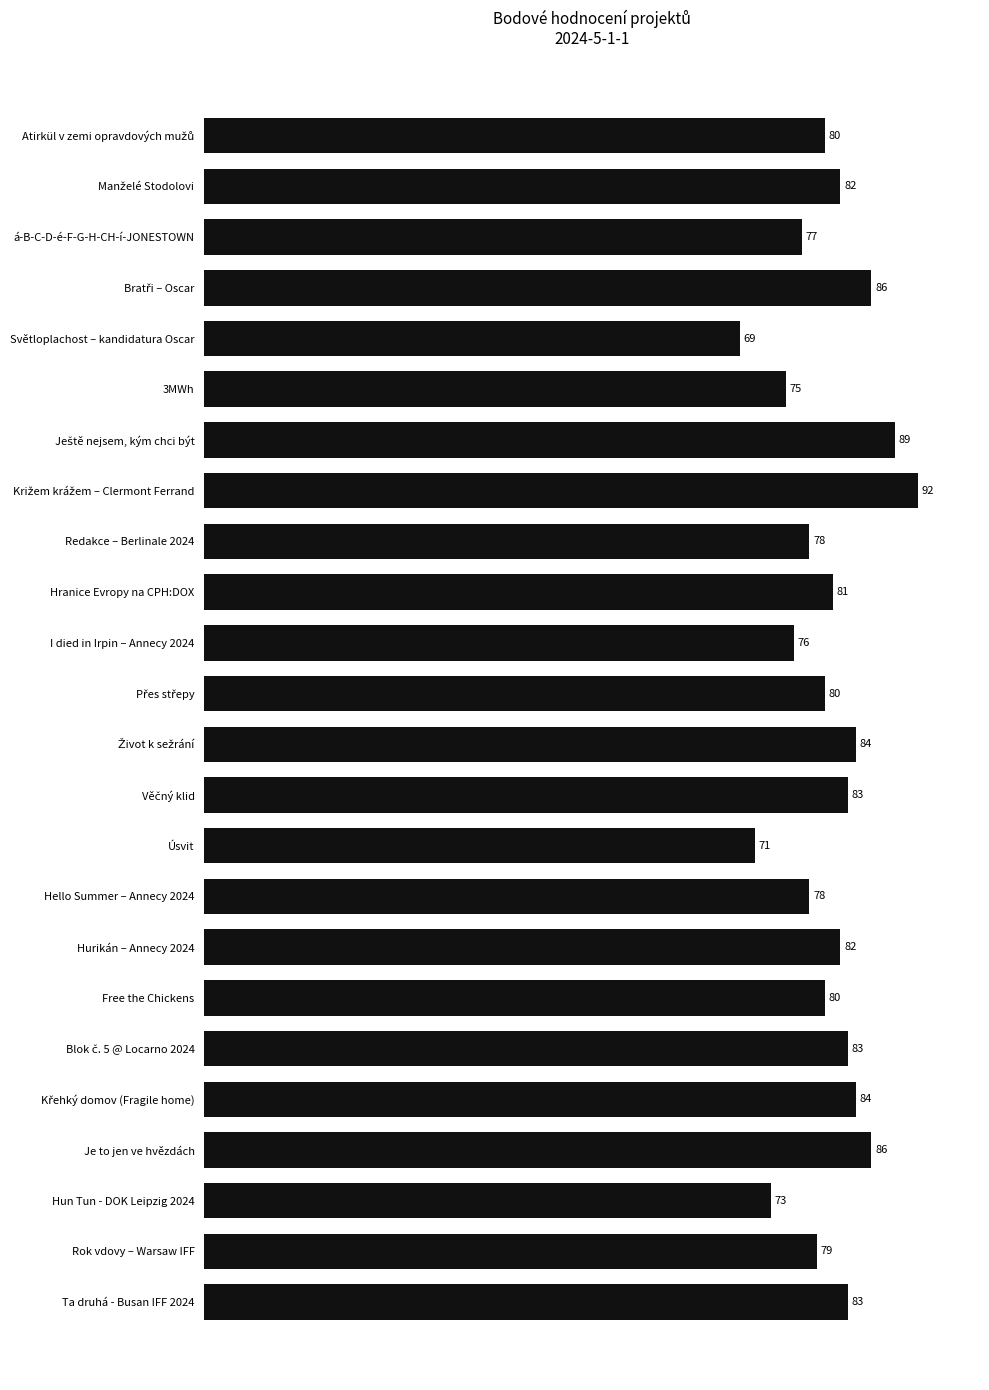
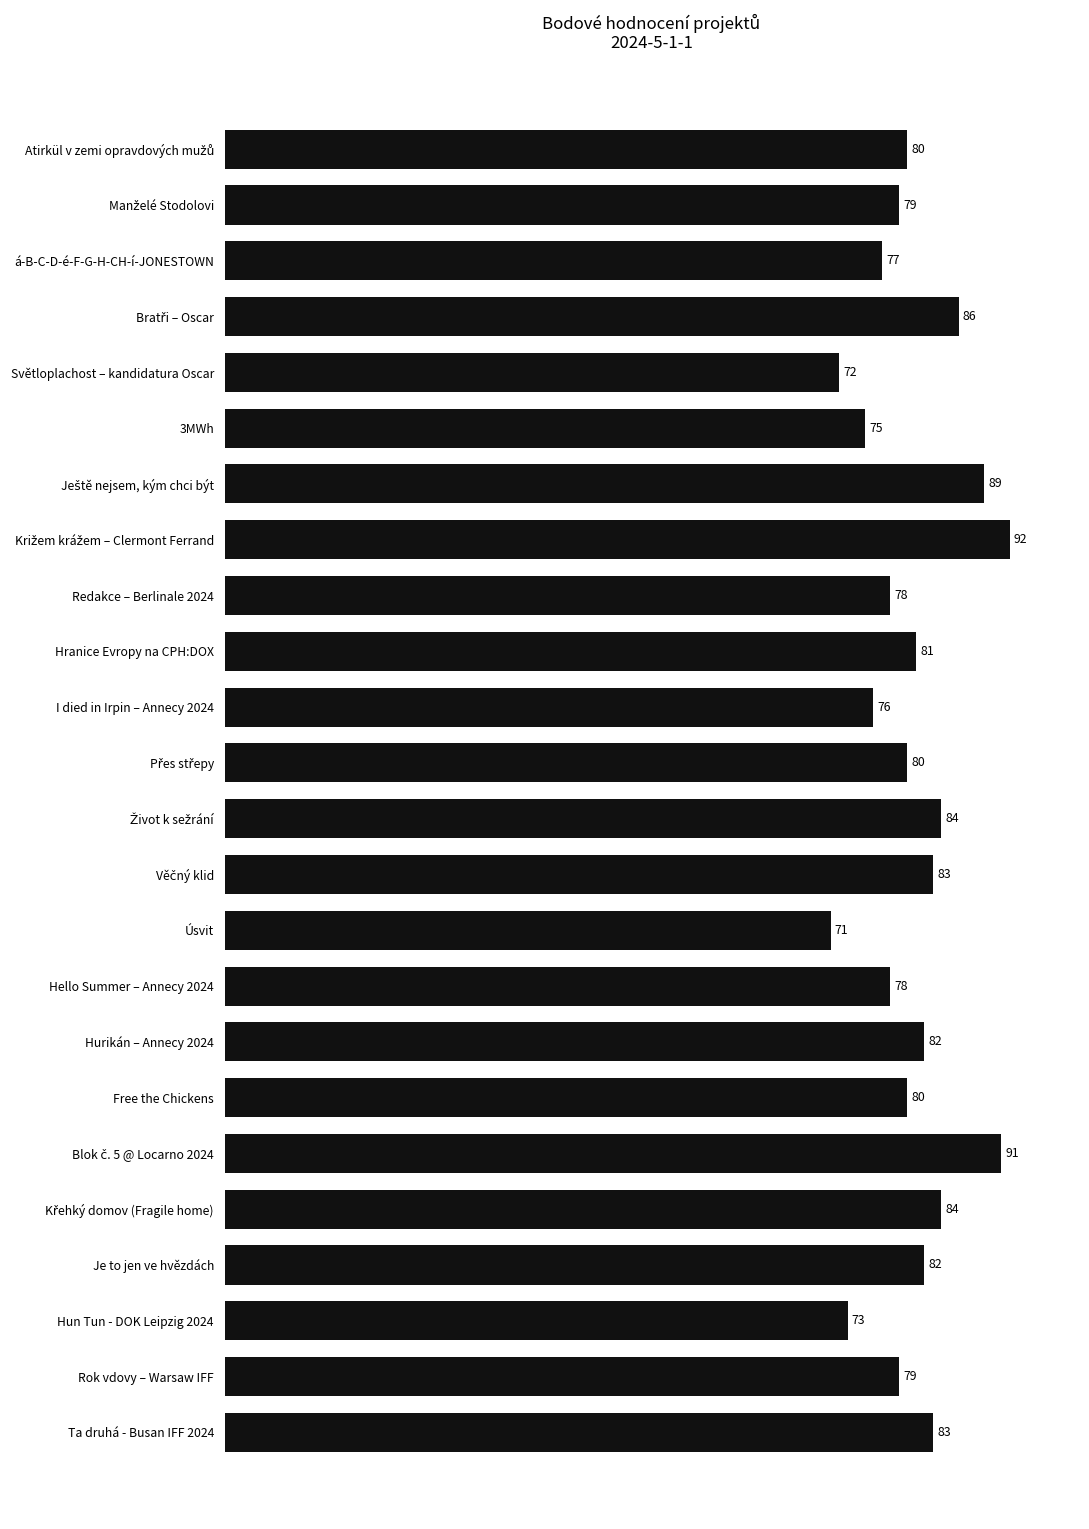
  {
    "Atirkül v zemi opravdových mužů": 80,
-   "Manželé Stodolovi": 82,
+   "Manželé Stodolovi": 79,
    "á-B-C-D-é-F-G-H-CH-í-JONESTOWN": 77,
    "Bratři – Oscar": 86,
-   "Světloplachost – kandidatura Oscar": 69,
+   "Světloplachost – kandidatura Oscar": 72,
    "3MWh": 75,
    "Ještě nejsem, kým chci být": 89,
    "Križem krážem – Clermont Ferrand": 92,
    "Redakce – Berlinale 2024": 78,
    "Hranice Evropy na CPH:DOX": 81,
    "I died in Irpin – Annecy 2024": 76,
    "Přes střepy": 80,
    "Život k sežrání": 84,
    "Věčný klid": 83,
    "Úsvit": 71,
    "Hello Summer – Annecy 2024": 78,
    "Hurikán – Annecy 2024": 82,
    "Free the Chickens": 80,
-   "Blok č. 5 @ Locarno 2024": 83,
+   "Blok č. 5 @ Locarno 2024": 91,
    "Křehký domov (Fragile home)": 84,
-   "Je to jen ve hvězdách": 86,
+   "Je to jen ve hvězdách": 82,
    "Hun Tun - DOK Leipzig 2024": 73,
    "Rok vdovy – Warsaw IFF": 79,
    "Ta druhá - Busan IFF 2024": 83
  }
